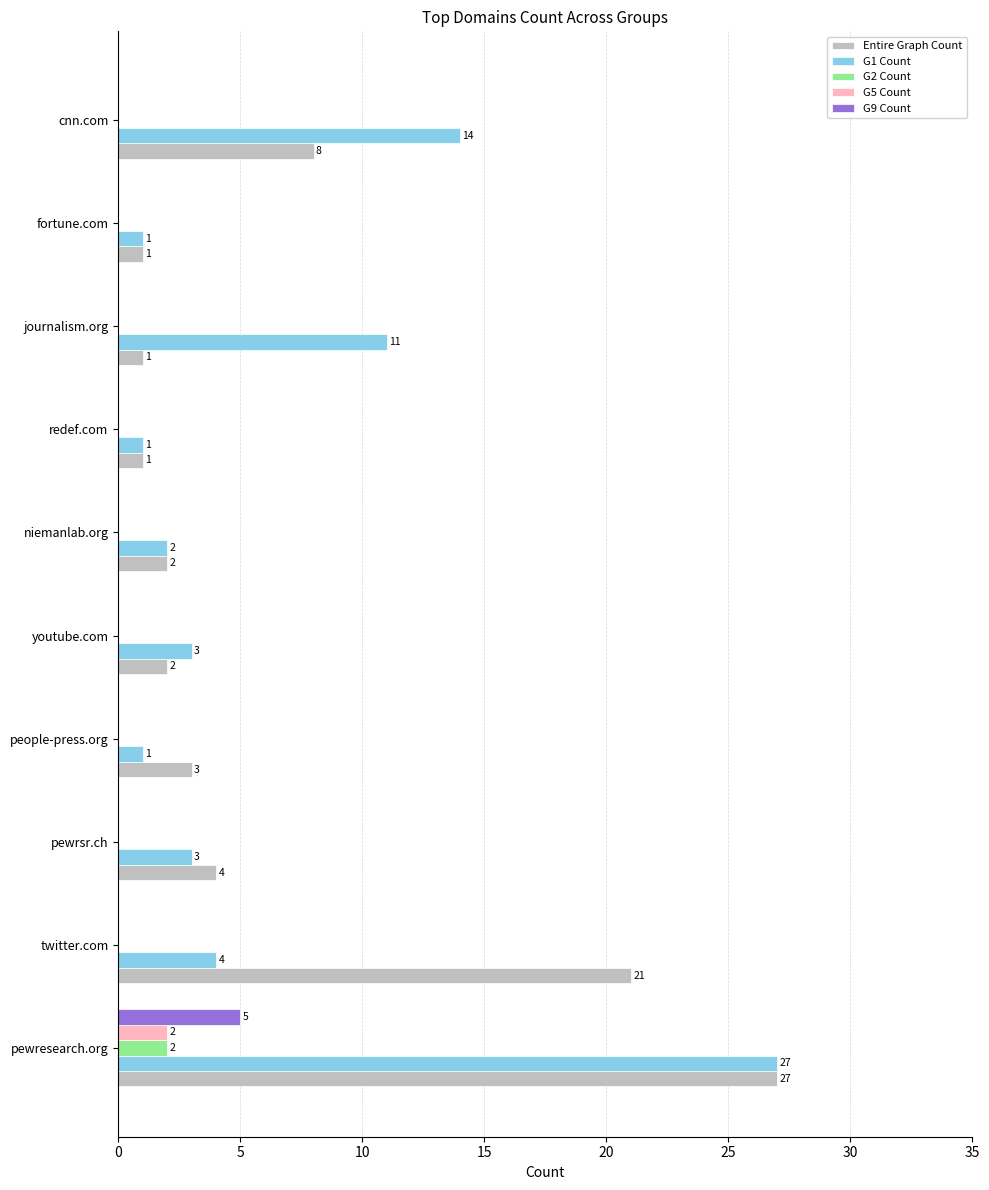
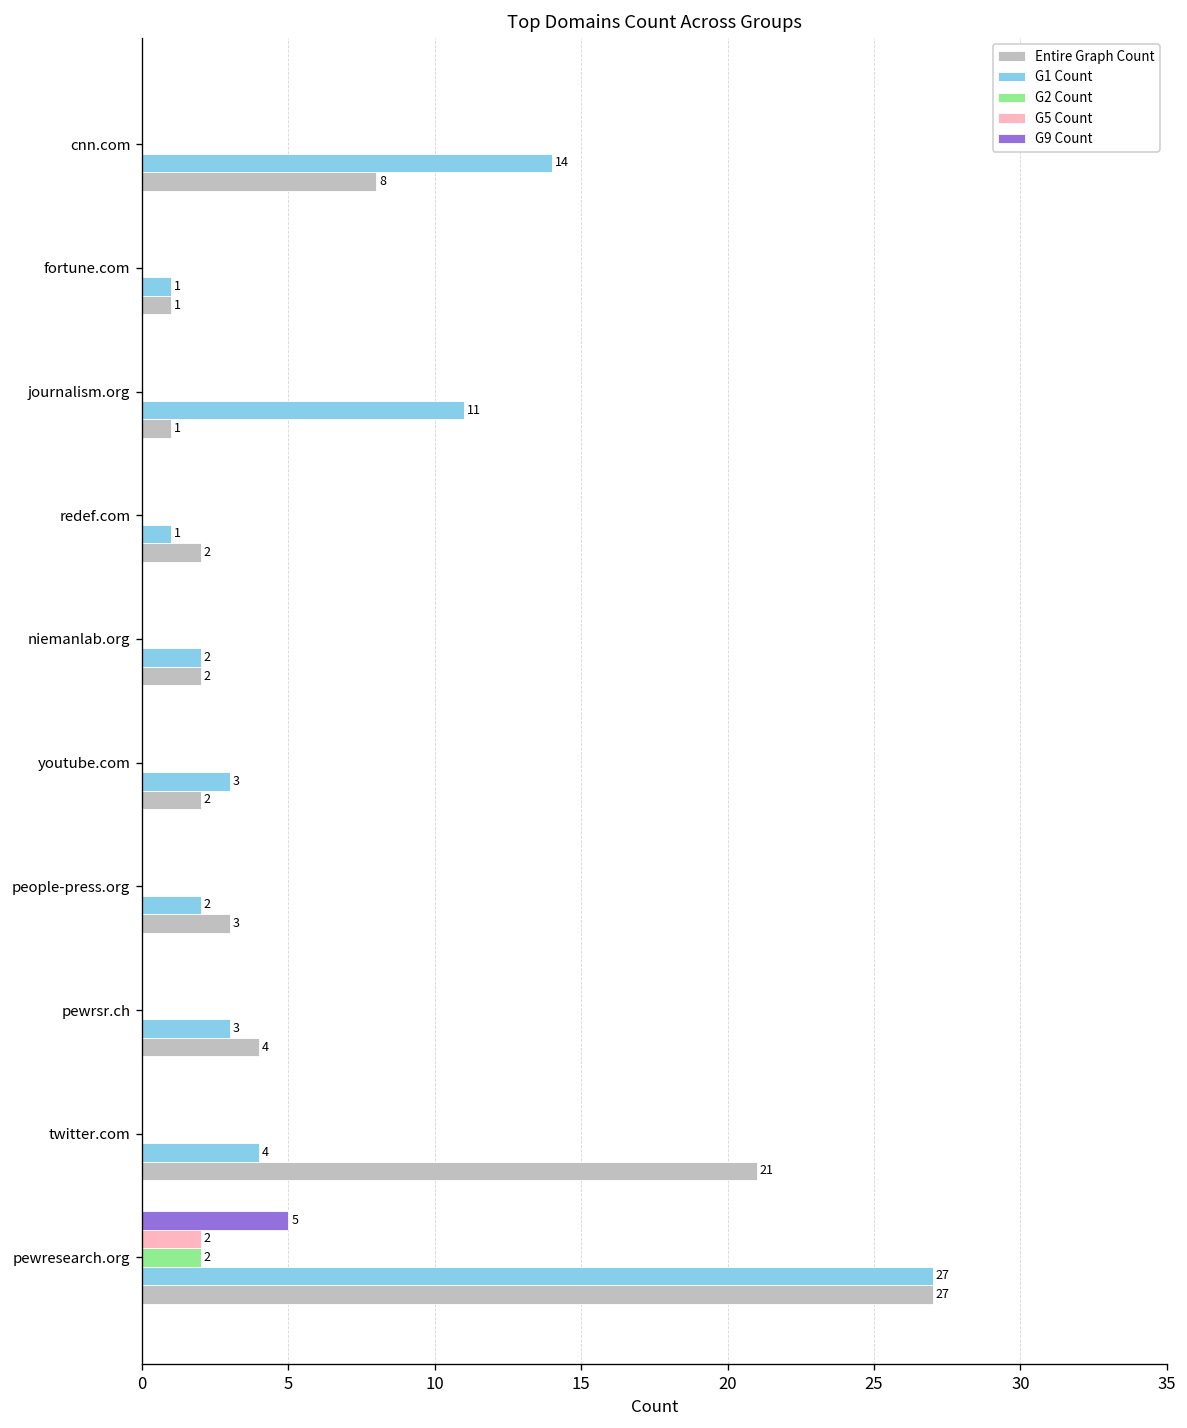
  {
    "Entire Graph Count": {
      "cnn.com": 8,
      "fortune.com": 1,
      "journalism.org": 1,
-     "redef.com": 1,
+     "redef.com": 2,
      "niemanlab.org": 2,
      "youtube.com": 2,
      "people-press.org": 3,
      "pewrsr.ch": 4,
      "twitter.com": 21,
      "pewresearch.org": 27
    },
    "G1 Count": {
      "cnn.com": 14,
      "fortune.com": 1,
      "journalism.org": 11,
      "redef.com": 1,
      "niemanlab.org": 2,
      "youtube.com": 3,
-     "people-press.org": 1,
+     "people-press.org": 2,
      "pewrsr.ch": 3,
      "twitter.com": 4,
      "pewresearch.org": 27
    },
    "G2 Count": {
      "pewresearch.org": 2
    },
    "G5 Count": {
      "pewresearch.org": 2
    },
    "G9 Count": {
      "pewresearch.org": 5
    }
  }
